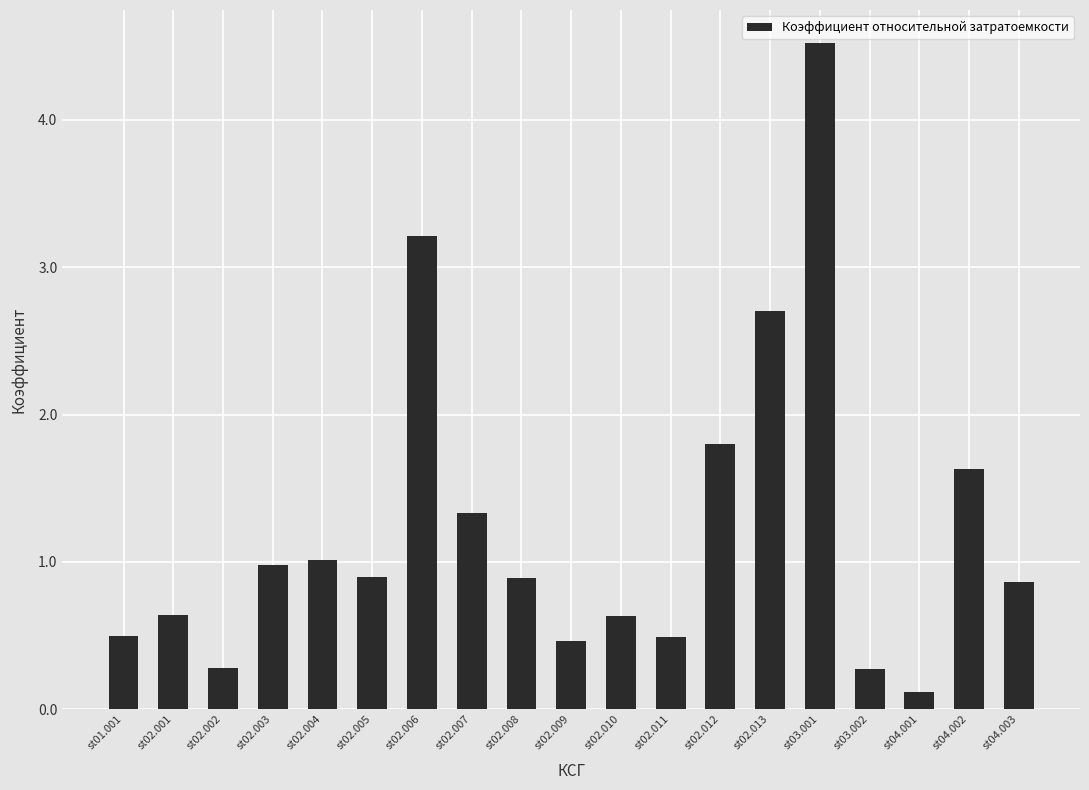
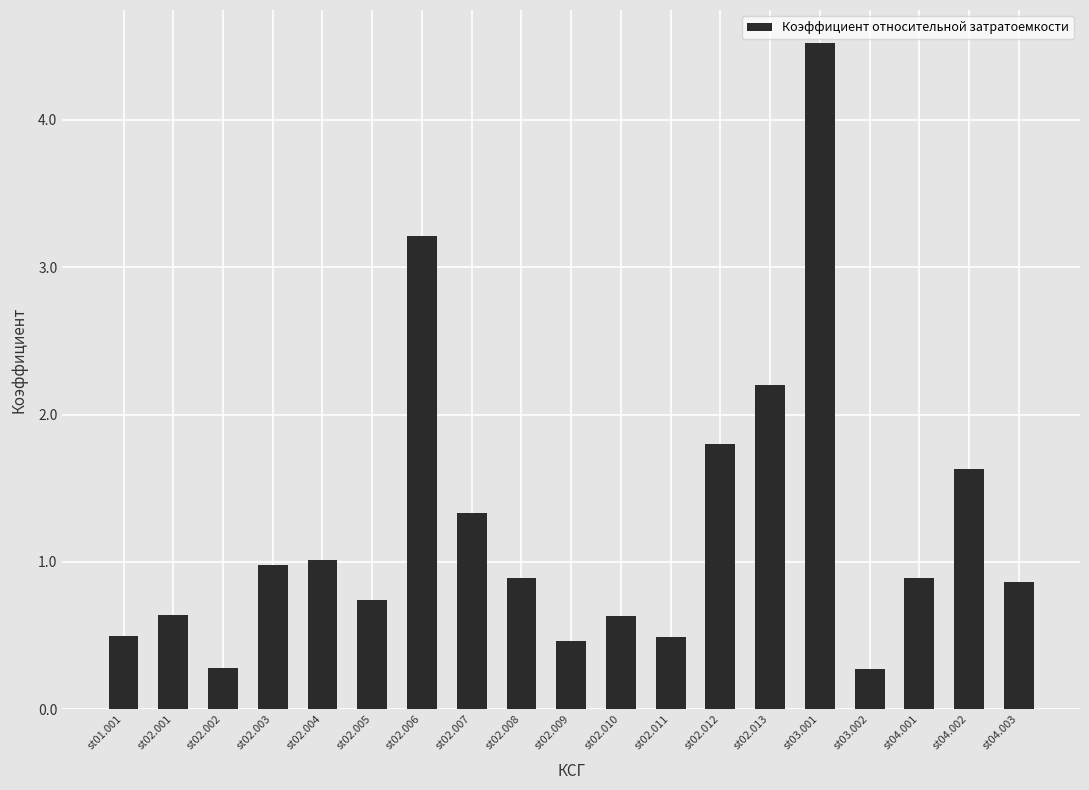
  {
    "st01.001": 0.50,
    "st02.001": 0.64,
    "st02.002": 0.28,
    "st02.003": 0.98,
    "st02.004": 1.01,
-   "st02.005": 0.90,
+   "st02.005": 0.74,
    "st02.006": 3.21,
    "st02.007": 1.33,
    "st02.008": 0.89,
    "st02.009": 0.46,
    "st02.010": 0.63,
    "st02.011": 0.49,
    "st02.012": 1.80,
-   "st02.013": 2.7,
+   "st02.013": 2.2,
    "st03.001": 4.52,
    "st03.002": 0.27,
-   "st04.001": 0.12,
+   "st04.001": 0.89,
    "st04.002": 1.63,
    "st04.003": 0.86
  }
